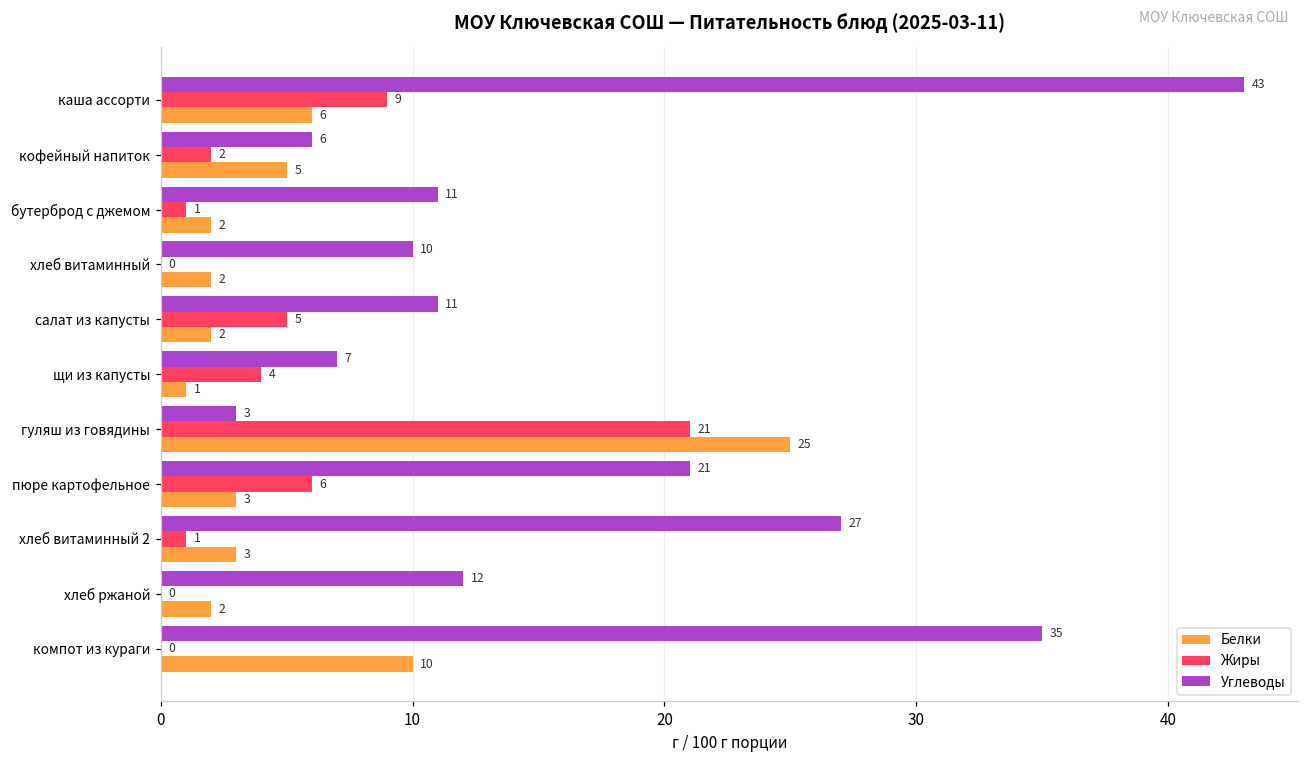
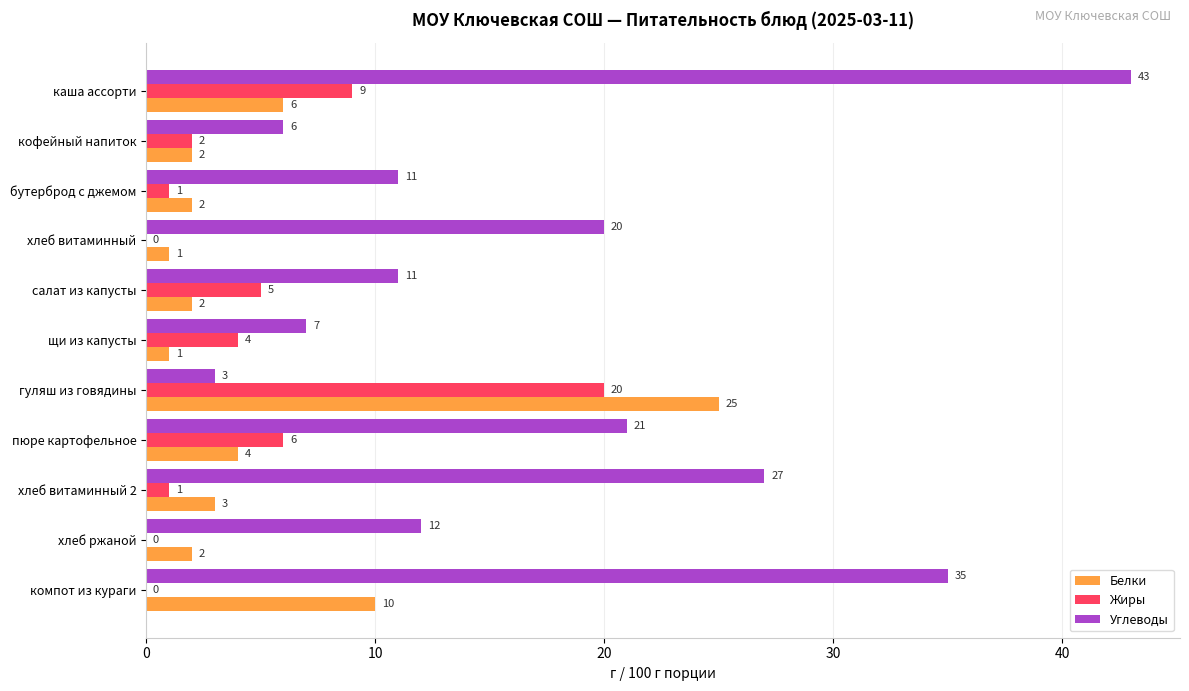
  {
    "Белки": {
      "каша ассорти": 6,
-     "кофейный напиток": 5,
+     "кофейный напиток": 2,
      "бутерброд с джемом": 2,
-     "хлеб витаминный": 2,
+     "хлеб витаминный": 1,
      "салат из капусты": 2,
      "щи из капусты": 1,
      "гуляш из говядины": 25,
-     "пюре картофельное": 3,
+     "пюре картофельное": 4,
      "хлеб витаминный 2": 3,
      "хлеб ржаной": 2,
      "компот из кураги": 10
    },
    "Жиры": {
      "каша ассорти": 9,
      "кофейный напиток": 2,
      "бутерброд с джемом": 1,
      "хлеб витаминный": 0,
      "салат из капусты": 5,
      "щи из капусты": 4,
-     "гуляш из говядины": 21,
+     "гуляш из говядины": 20,
      "пюре картофельное": 6,
      "хлеб витаминный 2": 1,
      "хлеб ржаной": 0,
      "компот из кураги": 0
    },
    "Углеводы": {
      "каша ассорти": 43,
      "кофейный напиток": 6,
      "бутерброд с джемом": 11,
-     "хлеб витаминный": 10,
+     "хлеб витаминный": 20,
      "салат из капусты": 11,
      "щи из капусты": 7,
      "гуляш из говядины": 3,
      "пюре картофельное": 21,
      "хлеб витаминный 2": 27,
      "хлеб ржаной": 12,
      "компот из кураги": 35
    }
  }
